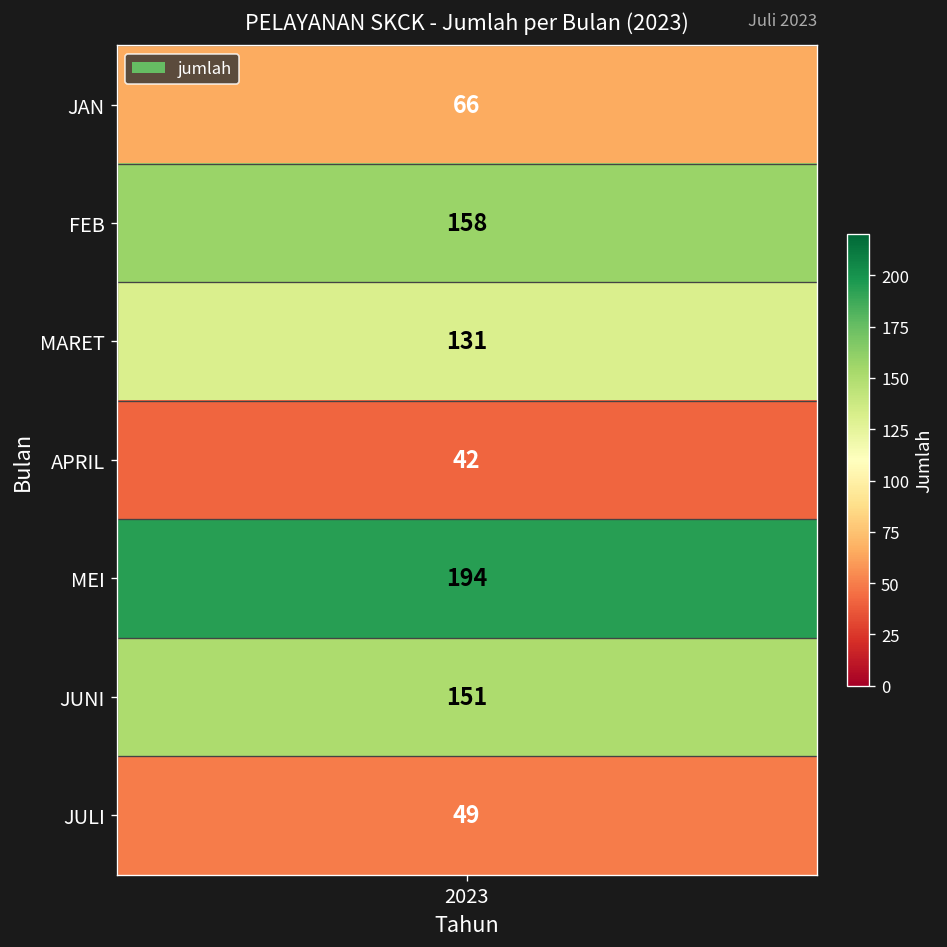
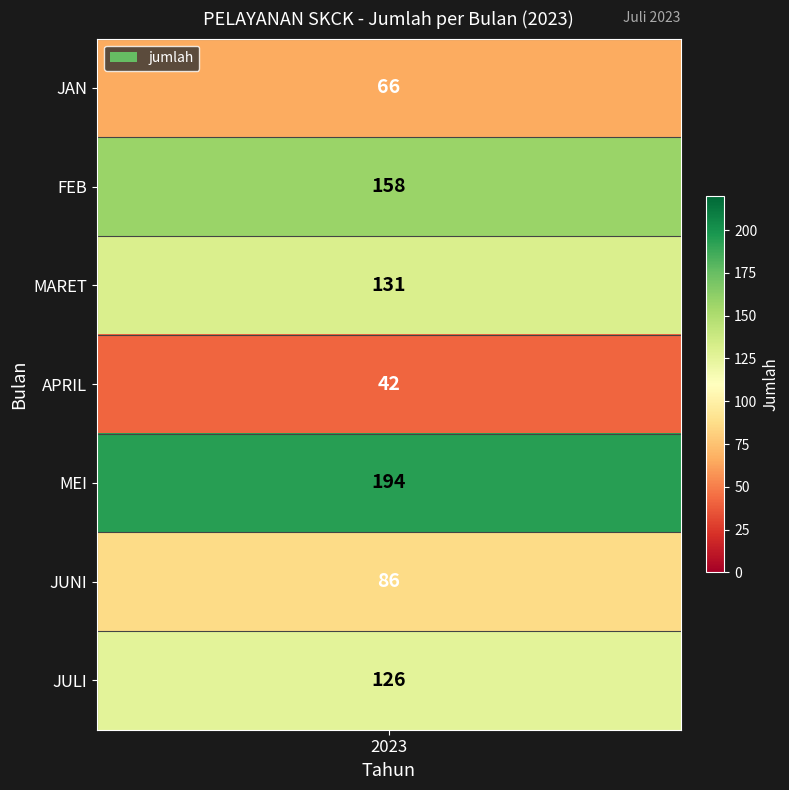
  {
    "JAN": {
      "2023": 66
    },
    "FEB": {
      "2023": 158
    },
    "MARET": {
      "2023": 131
    },
    "APRIL": {
      "2023": 42
    },
    "MEI": {
      "2023": 194
    },
    "JUNI": {
-     "2023": 151
+     "2023": 86
    },
    "JULI": {
-     "2023": 49
+     "2023": 126
    }
  }
